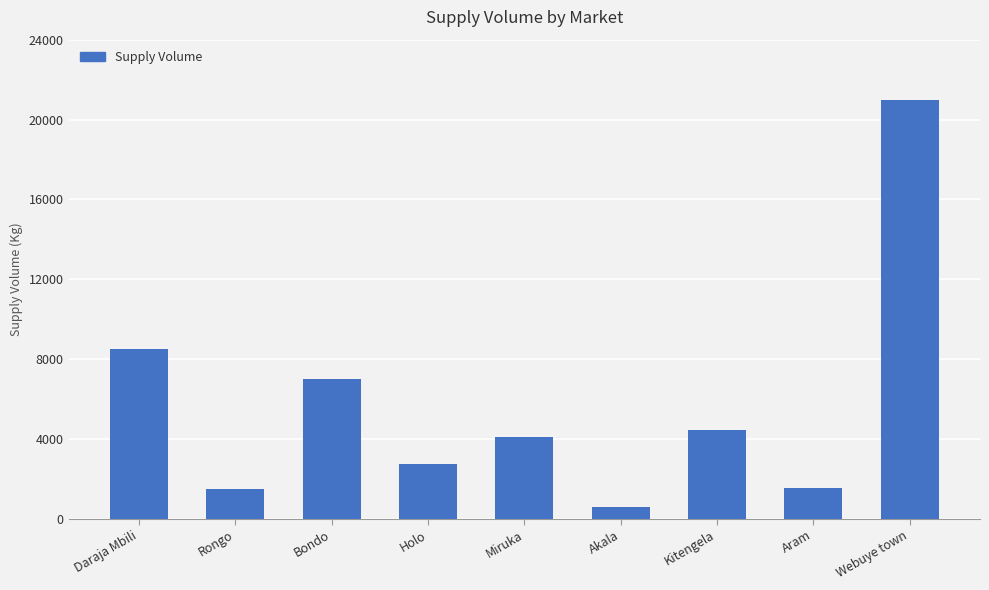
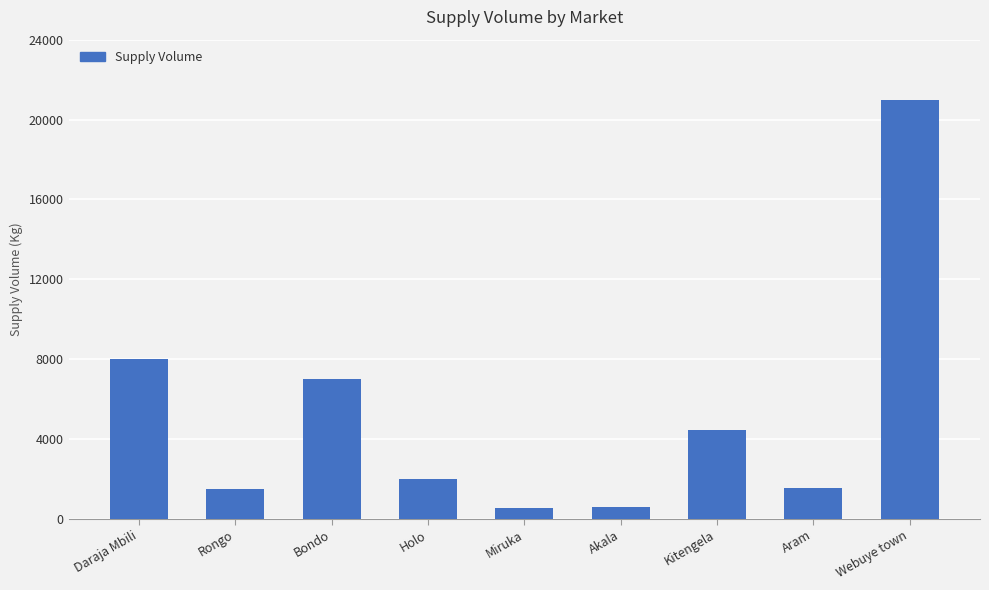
  {
-   "Daraja Mbili": 8500,
+   "Daraja Mbili": 8000,
    "Rongo": 1500,
    "Bondo": 7000,
-   "Holo": 2800,
-   "Miruka": 4100,
+   "Holo": 2000,
+   "Miruka": 500,
    "Akala": 600,
    "Kitengela": 4400,
    "Aram": 1600,
    "Webuye town": 21000
  }
